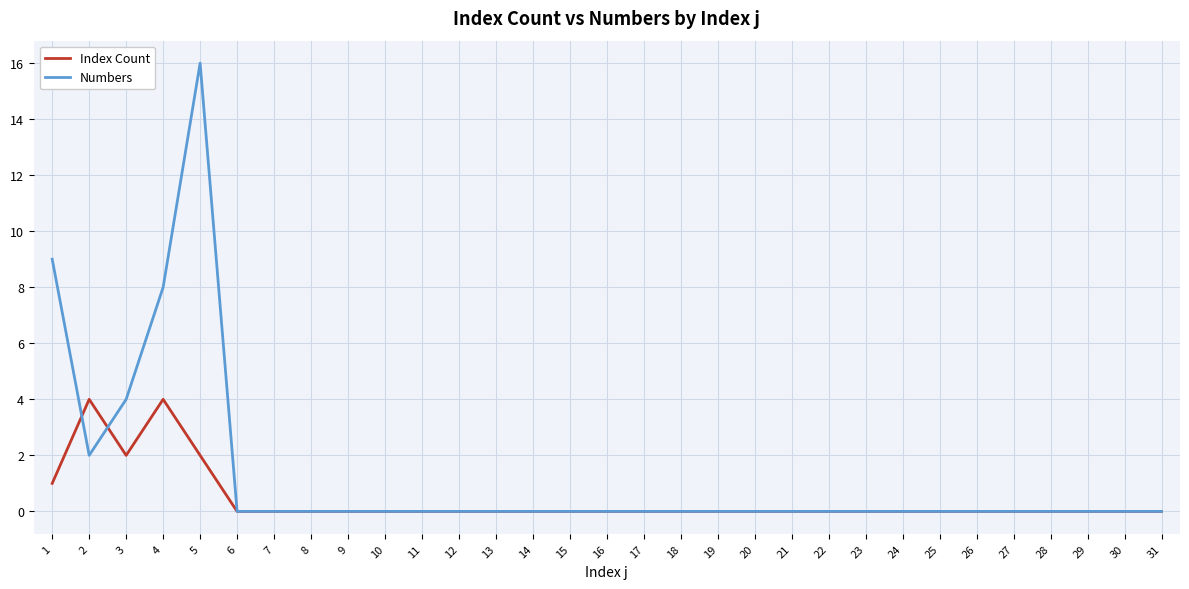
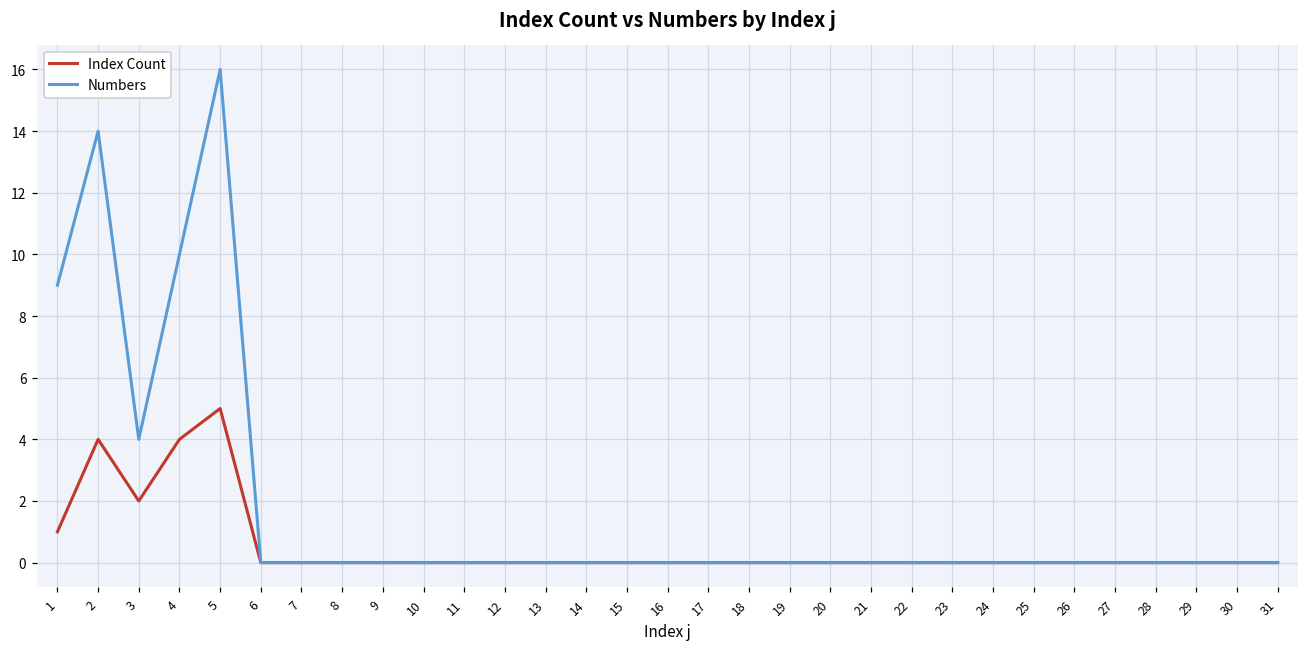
  {
    "Index Count": {
      "1": 1,
      "2": 4,
      "3": 2,
      "4": 4,
-     "5": 2
+     "5": 5
    },
    "Numbers": {
      "1": 9,
-     "2": 2,
+     "2": 14,
      "3": 4,
-     "4": 8,
+     "4": 10,
      "5": 16
    }
  }
